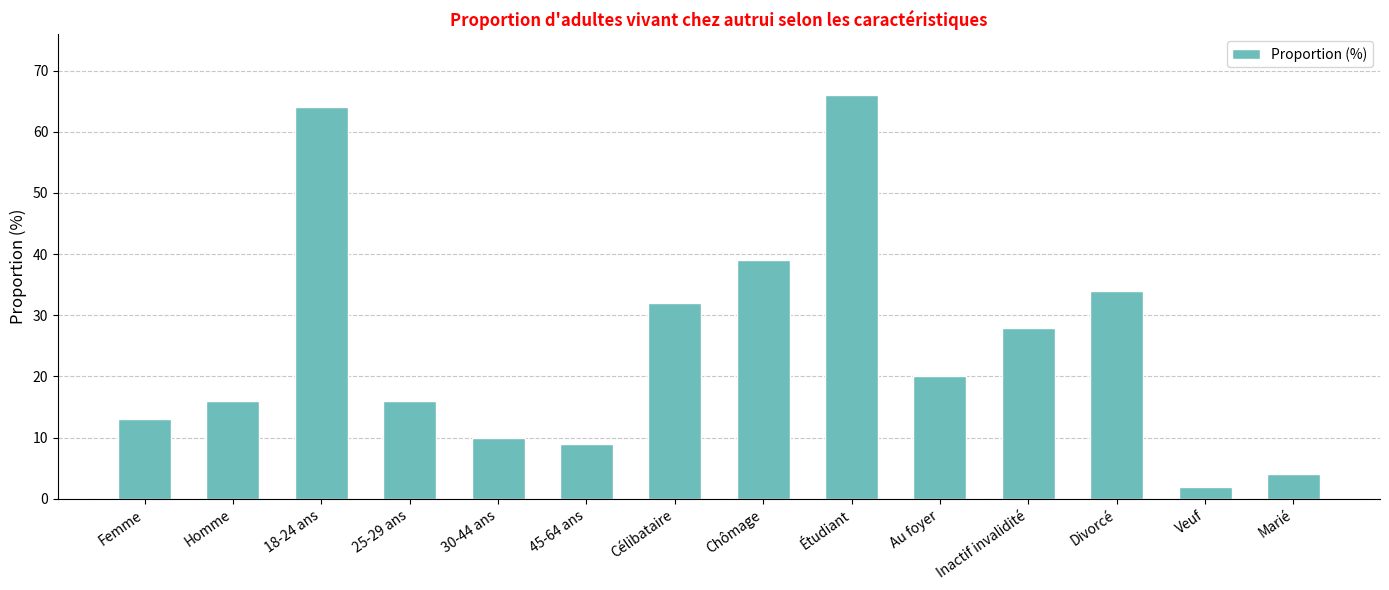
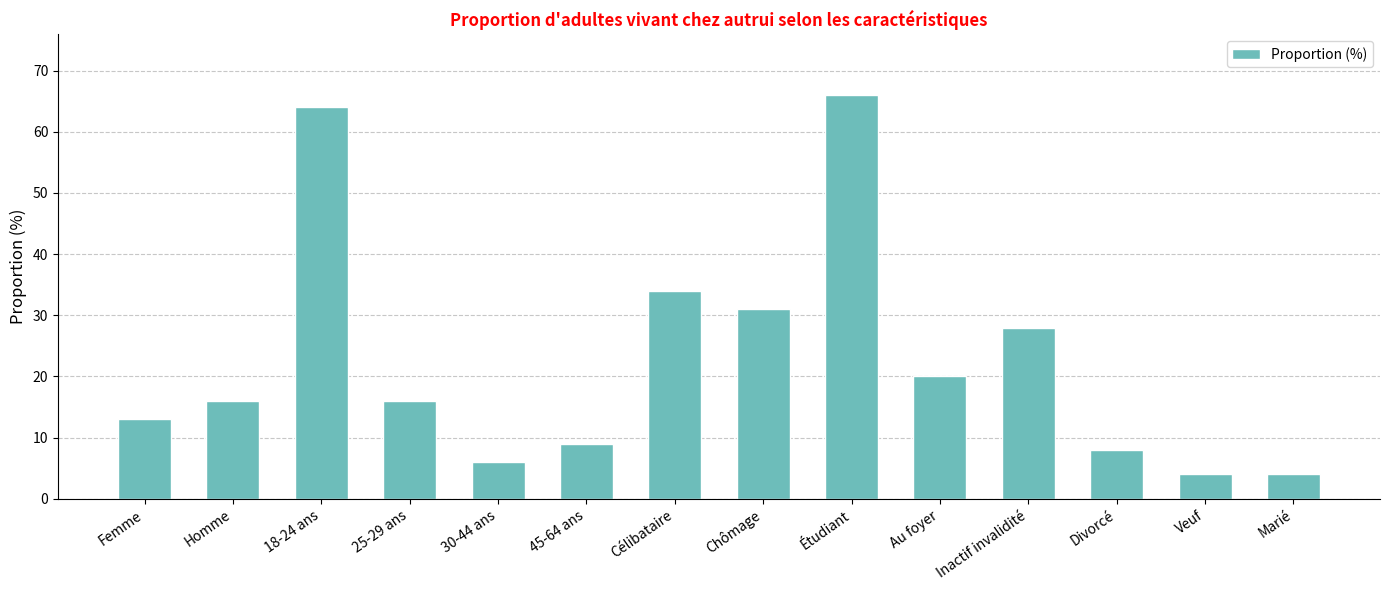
  {
    "Femme": 13,
    "Homme": 16,
    "18-24 ans": 64,
    "25-29 ans": 16,
-   "30-44 ans": 10,
+   "30-44 ans": 6,
    "45-64 ans": 9,
-   "Célibataire": 32,
-   "Chômage": 39,
+   "Célibataire": 34,
+   "Chômage": 31,
    "Étudiant": 66,
    "Au foyer": 20,
    "Inactif invalidité": 28,
-   "Divorcé": 34,
-   "Veuf": 2,
+   "Divorcé": 8,
+   "Veuf": 4,
    "Marié": 4
  }
